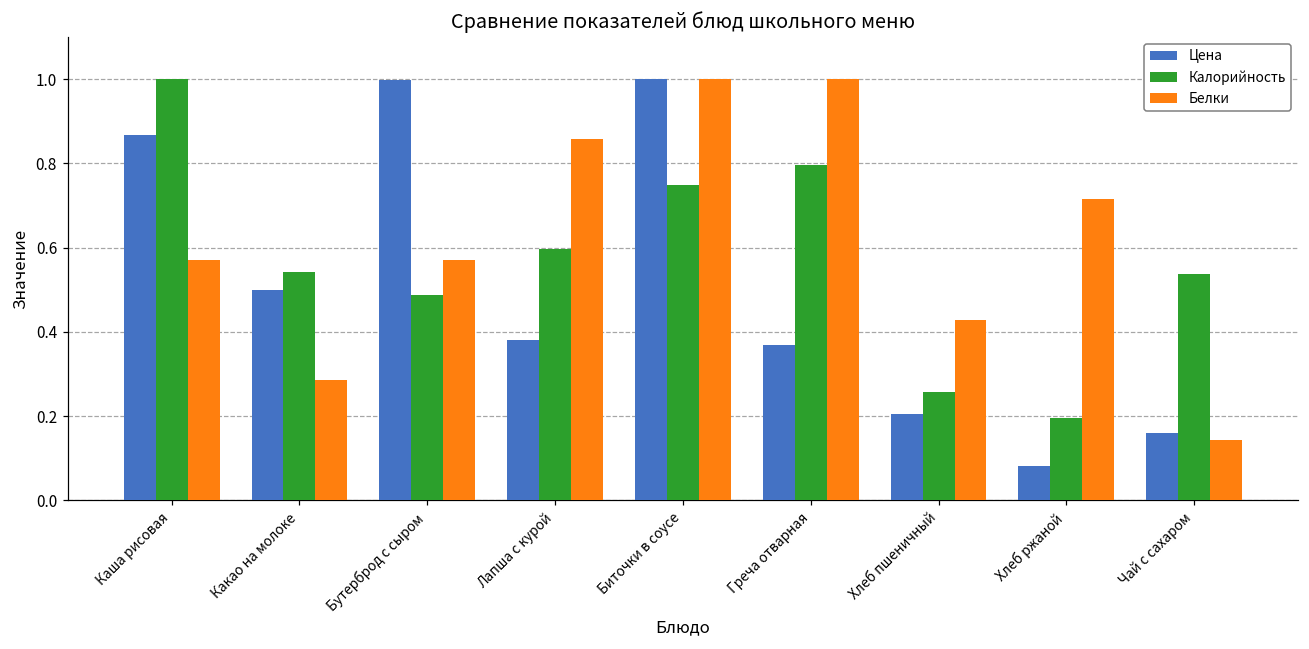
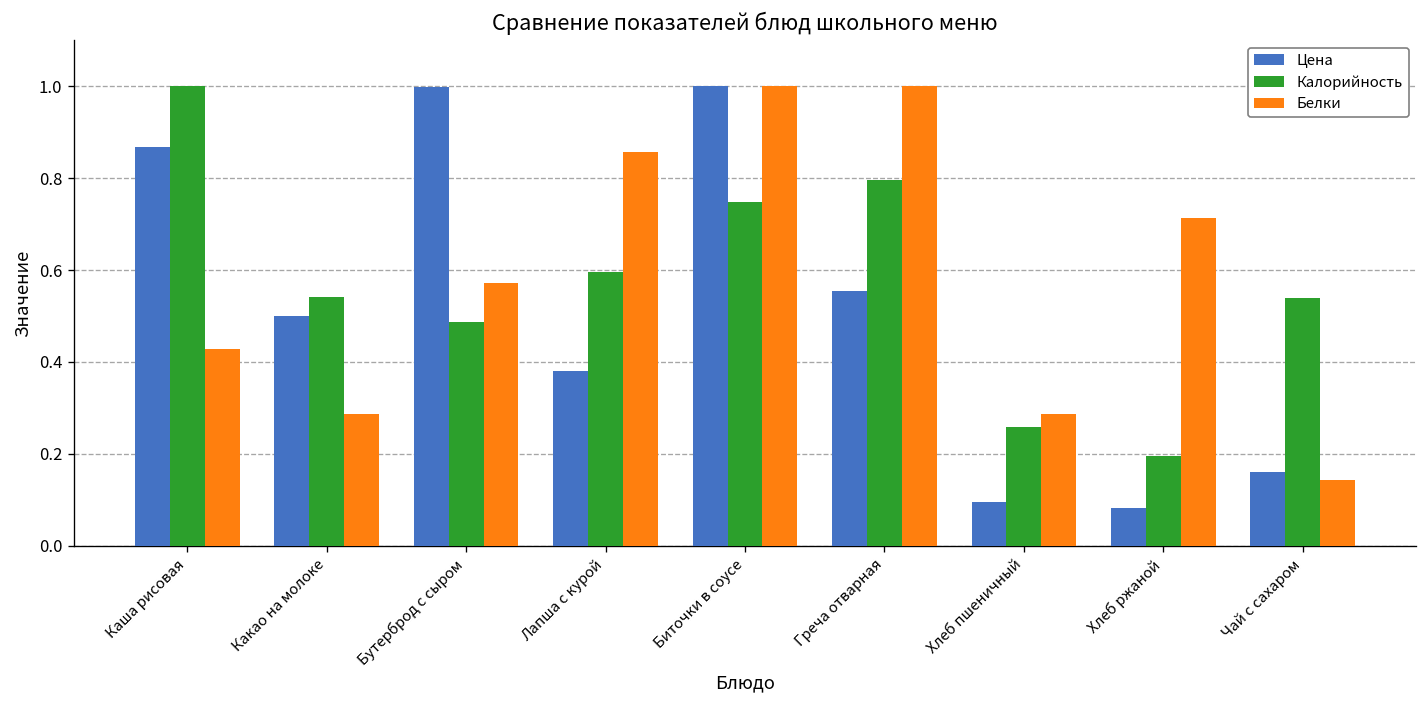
  {
    "Цена": {
      "Каша рисовая": 0.87,
      "Какао на молоке": 0.50,
      "Бутерброд с сыром": 1.00,
      "Лапша с курой": 0.38,
      "Биточки в соусе": 1.00,
-     "Греча отварная": 0.37,
-     "Хлеб пшеничный": 0.20,
+     "Греча отварная": 0.55,
+     "Хлеб пшеничный": 0.10,
      "Хлеб ржаной": 0.08,
      "Чай с сахаром": 0.16
    },
    "Калорийность": {
      "Каша рисовая": 1.00,
      "Какао на молоке": 0.54,
      "Бутерброд с сыром": 0.49,
      "Лапша с курой": 0.60,
      "Биточки в соусе": 0.75,
      "Греча отварная": 0.80,
      "Хлеб пшеничный": 0.26,
      "Хлеб ржаной": 0.20,
      "Чай с сахаром": 0.54
    },
    "Белки": {
-     "Каша рисовая": 0.57,
+     "Каша рисовая": 0.43,
      "Какао на молоке": 0.29,
      "Бутерброд с сыром": 0.57,
      "Лапша с курой": 0.86,
      "Биточки в соусе": 1.00,
      "Греча отварная": 1.00,
-     "Хлеб пшеничный": 0.43,
+     "Хлеб пшеничный": 0.29,
      "Хлеб ржаной": 0.71,
      "Чай с сахаром": 0.14
    }
  }
